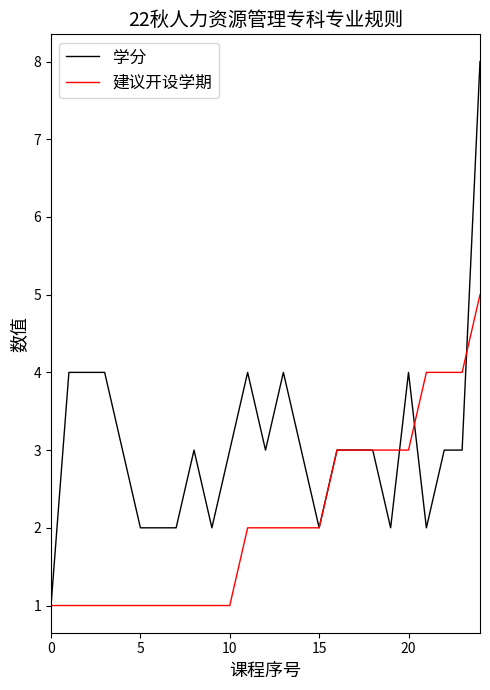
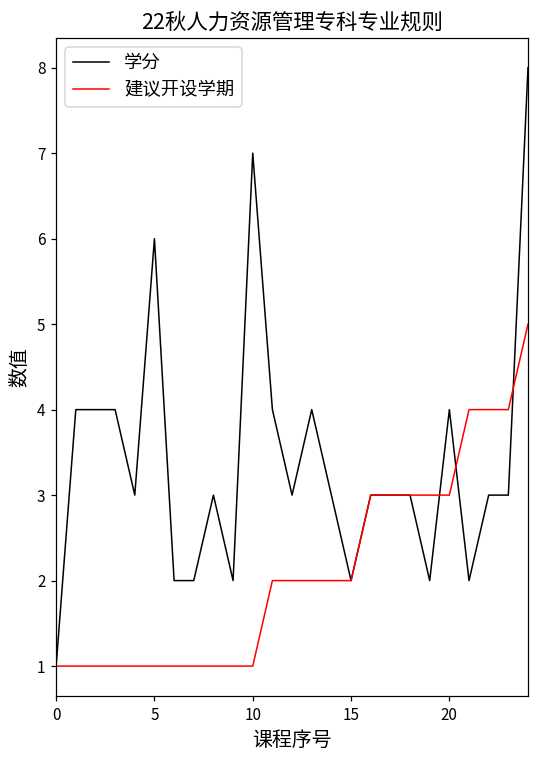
  {
    "学分": {
-     "5": 2,
-     "10": 3,
+     "5": 6,
+     "10": 7,
      "20": 4
    },
    "建议开设学期": {
      "5": 1,
      "10": 1,
      "20": 3
    }
  }
